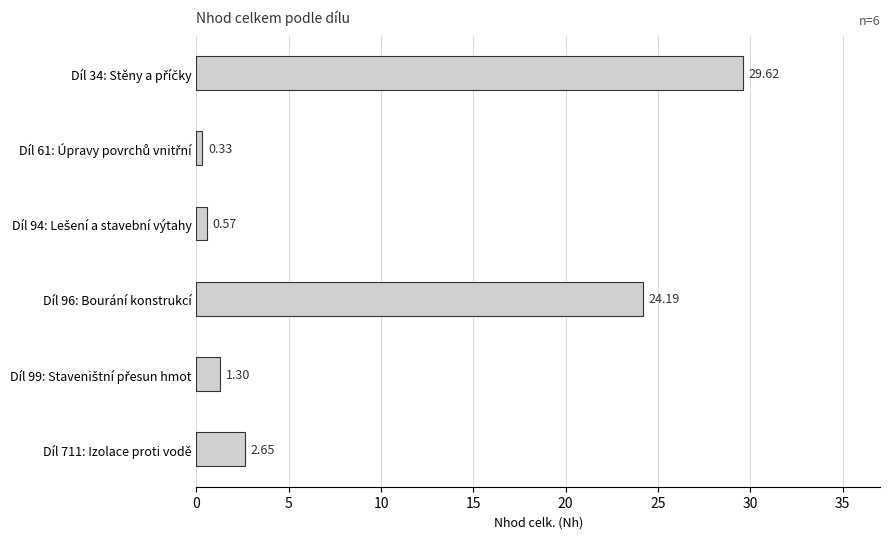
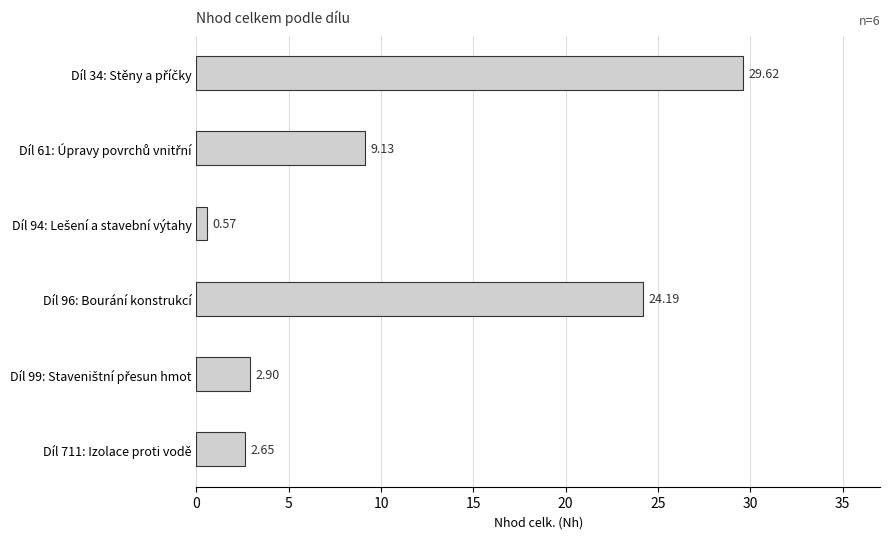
  {
    "Díl 34: Stěny a příčky": 29.62,
-   "Díl 61: Úpravy povrchů vnitřní": 0.33,
+   "Díl 61: Úpravy povrchů vnitřní": 9.13,
    "Díl 94: Lešení a stavební výtahy": 0.57,
    "Díl 96: Bourání konstrukcí": 24.19,
-   "Díl 99: Staveništní přesun hmot": 1.30,
+   "Díl 99: Staveništní přesun hmot": 2.90,
    "Díl 711: Izolace proti vodě": 2.65
  }
